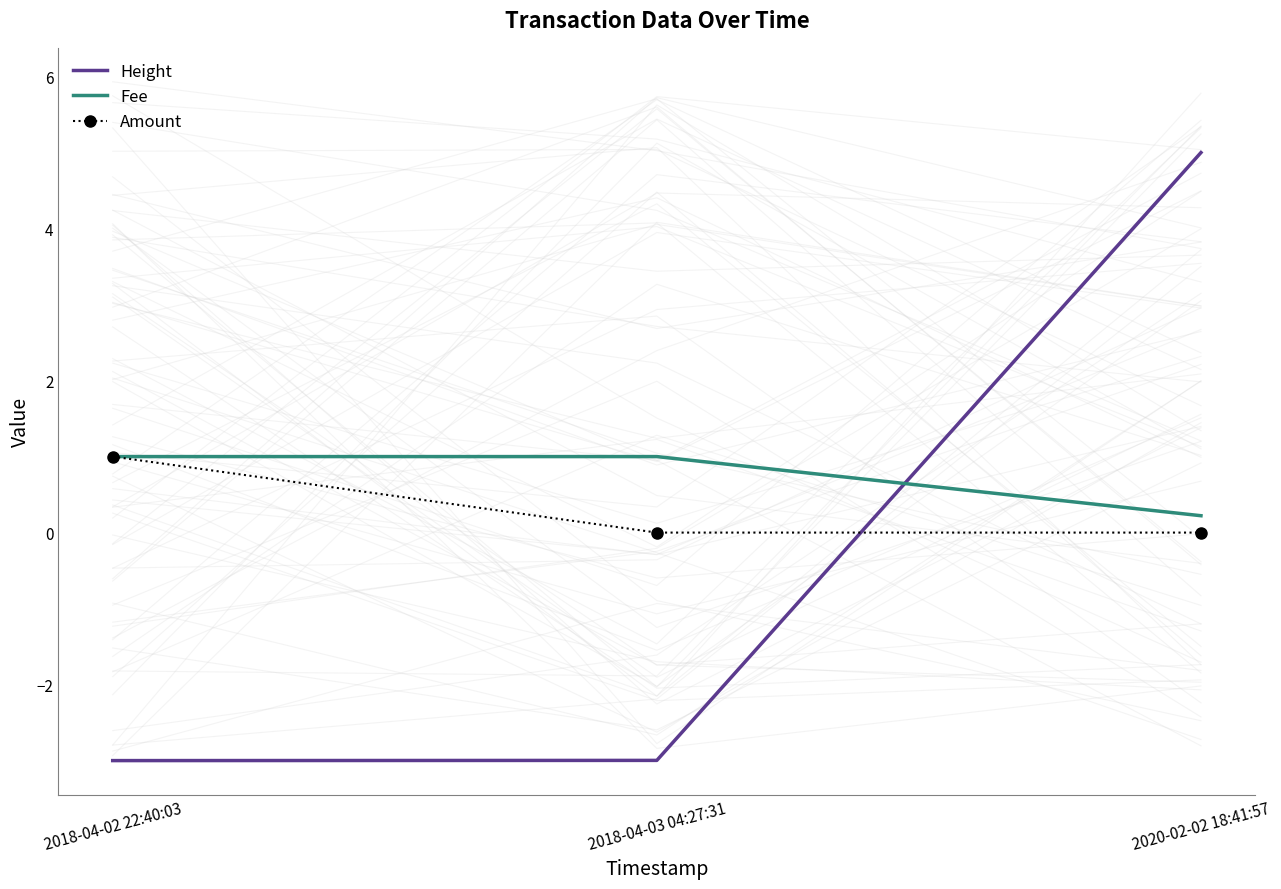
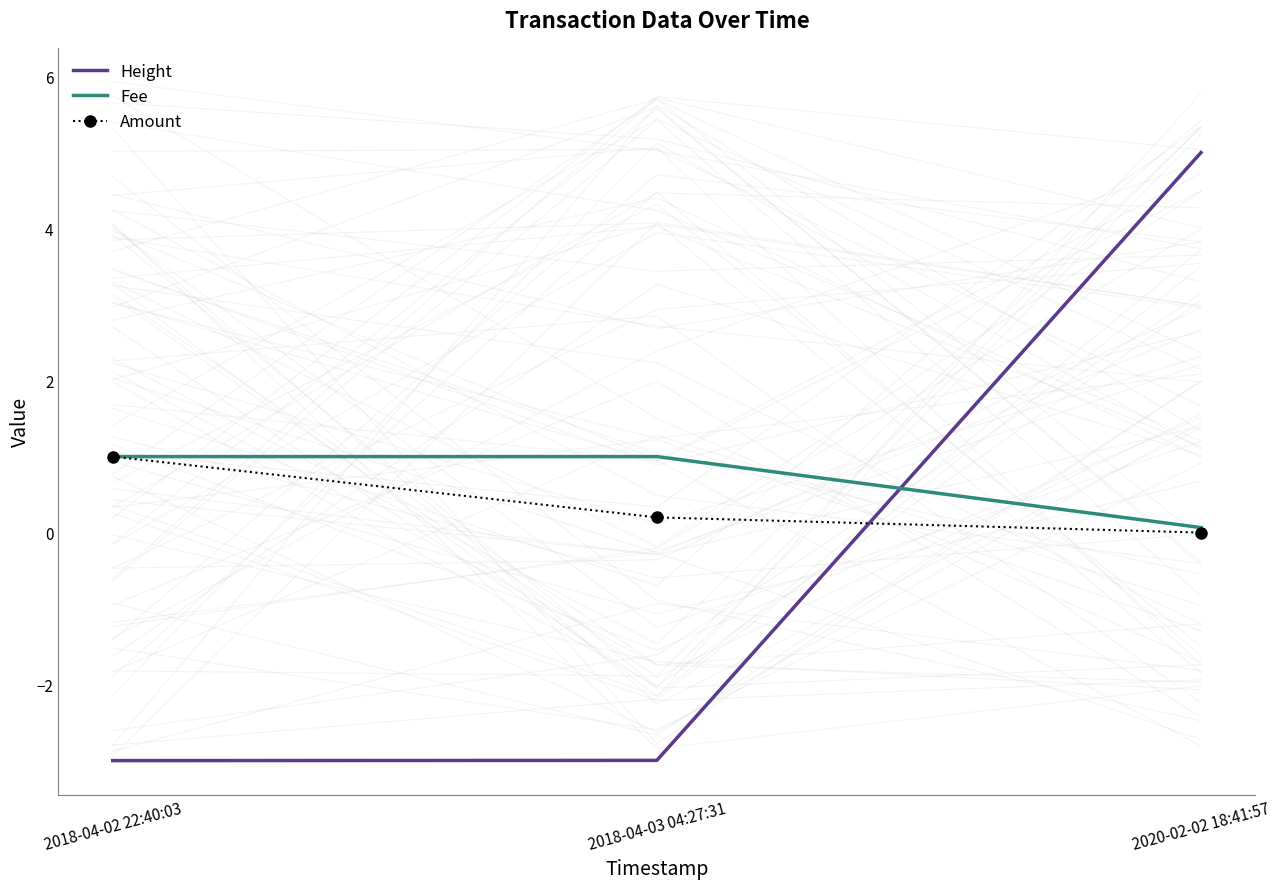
  {
    "Height": {
      "2018-04-02 22:40:03": -3.0,
      "2018-04-03 04:27:31": -3.0,
      "2020-02-02 18:41:57": 5.0
    },
    "Fee": {
      "2018-04-03 04:27:31": 1.0,
-     "2020-02-02 18:41:57": 0.2
+     "2020-02-02 18:41:57": 0.1
    },
    "Amount": {
-     "2018-04-03 04:27:31": 0.0
+     "2018-04-03 04:27:31": 0.2
    }
  }
